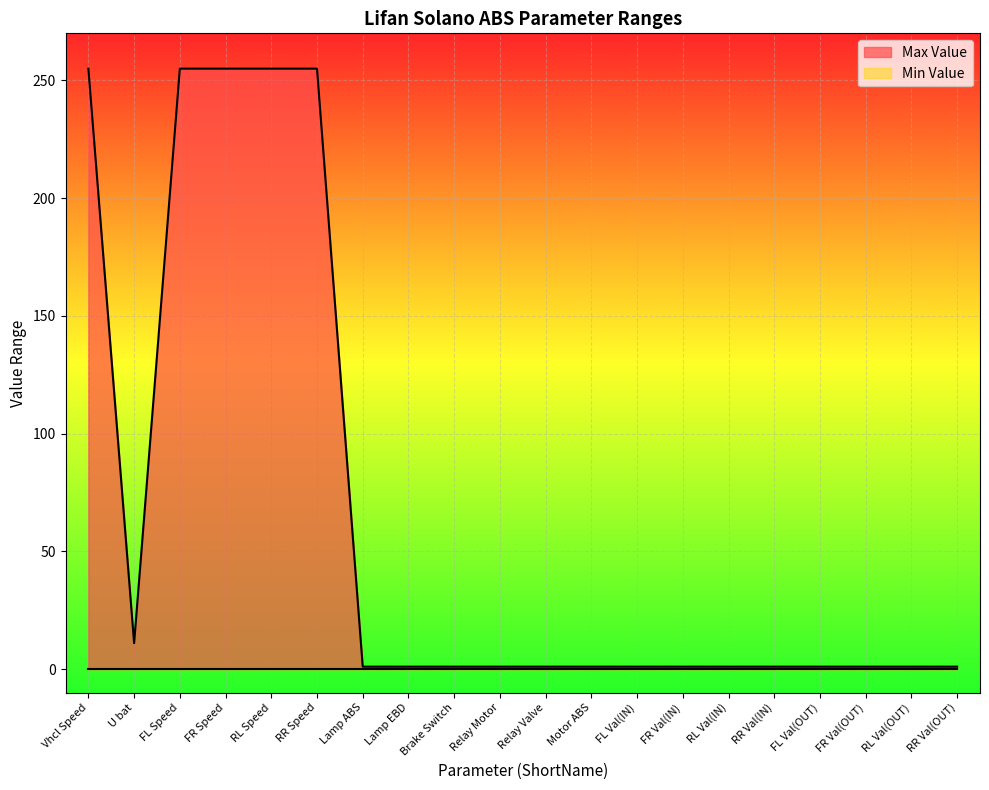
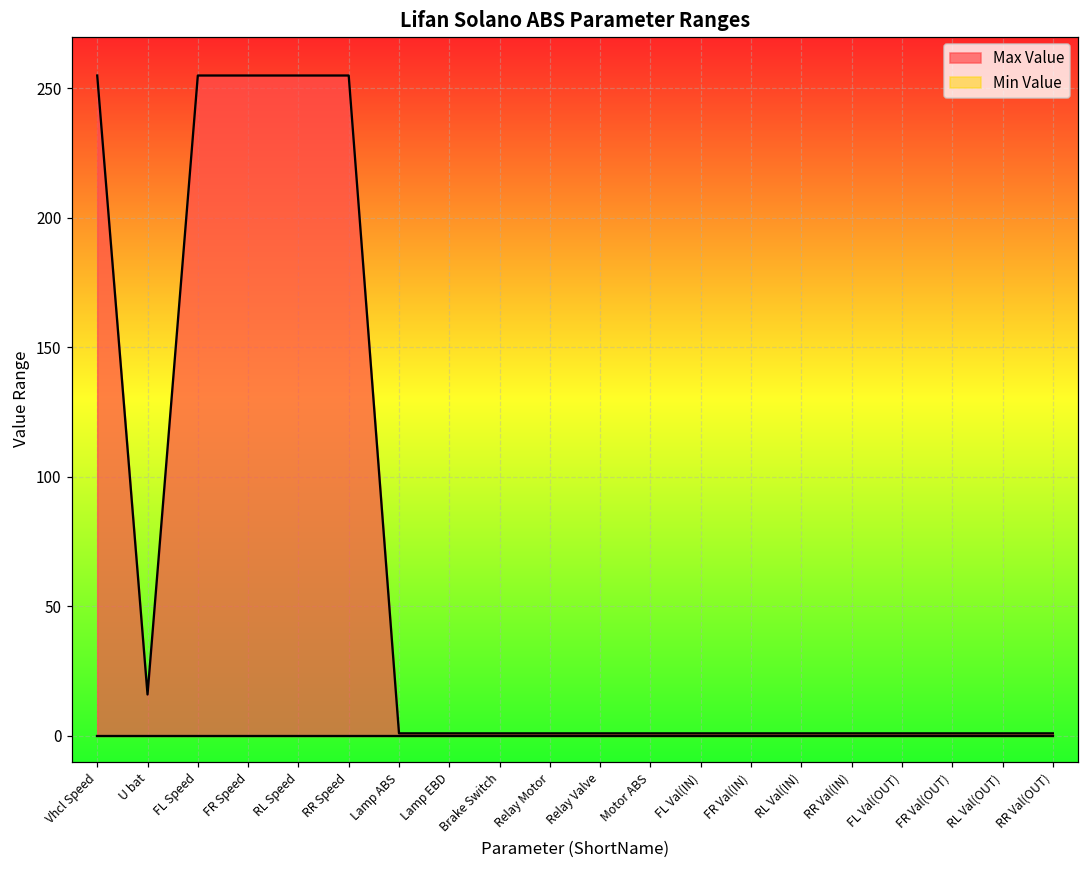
  {
    "Max Value": {
      "Vhcl Speed": 255,
-     "U bat": 11,
+     "U bat": 16,
      "FL Speed": 255,
      "FR Speed": 255,
      "RL Speed": 255,
      "RR Speed": 255
    },
    "Min Value": {
      "Vhcl Speed": 0,
      "U bat": 0,
      "FL Speed": 0,
      "FR Speed": 0,
      "RL Speed": 0,
      "RR Speed": 0
    }
  }
